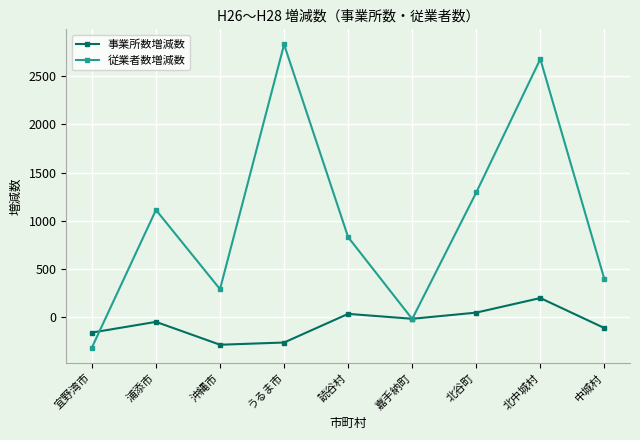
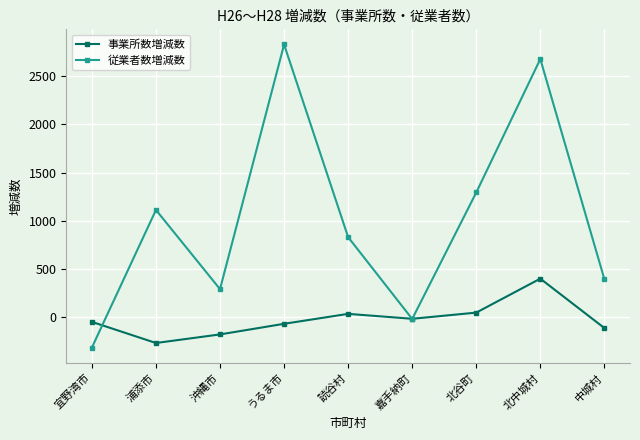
  {
    "事業所数増減数": {
-     "宜野湾市": -200,
-     "浦添市": 0,
-     "沖縄市": -300,
-     "うるま市": -300,
+     "宜野湾市": 0,
+     "浦添市": -300,
+     "沖縄市": -200,
+     "うるま市": -100,
      "読谷村": 0,
      "北谷町": 0,
-     "北中城村": 200,
+     "北中城村": 400,
      "中城村": -100
    },
    "従業者数増減数": {
      "宜野湾市": -300,
      "浦添市": 1100,
      "沖縄市": 300,
      "うるま市": 2800,
      "読谷村": 800,
      "北谷町": 1300,
      "北中城村": 2700,
      "中城村": 400
    }
  }
